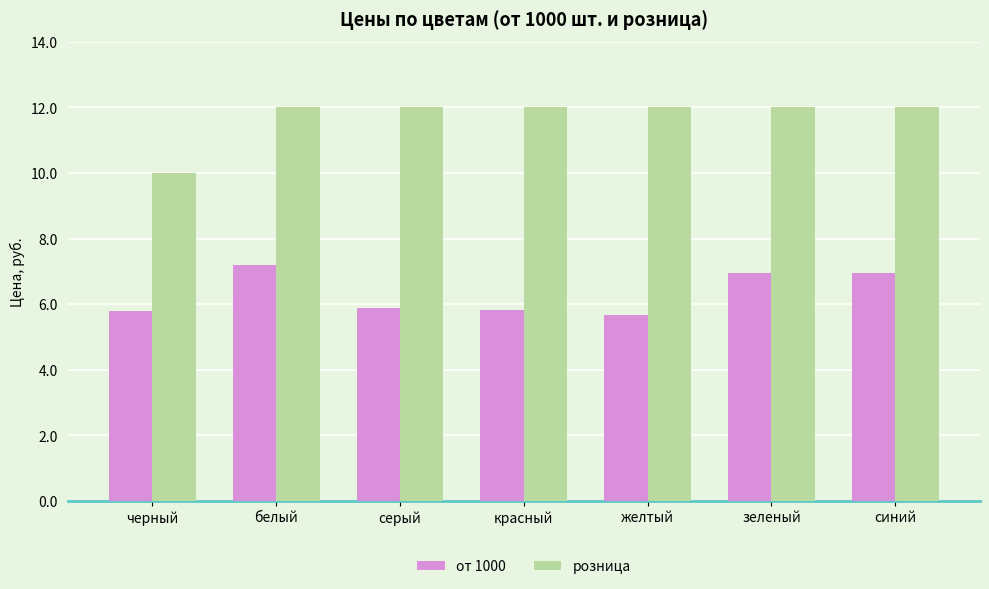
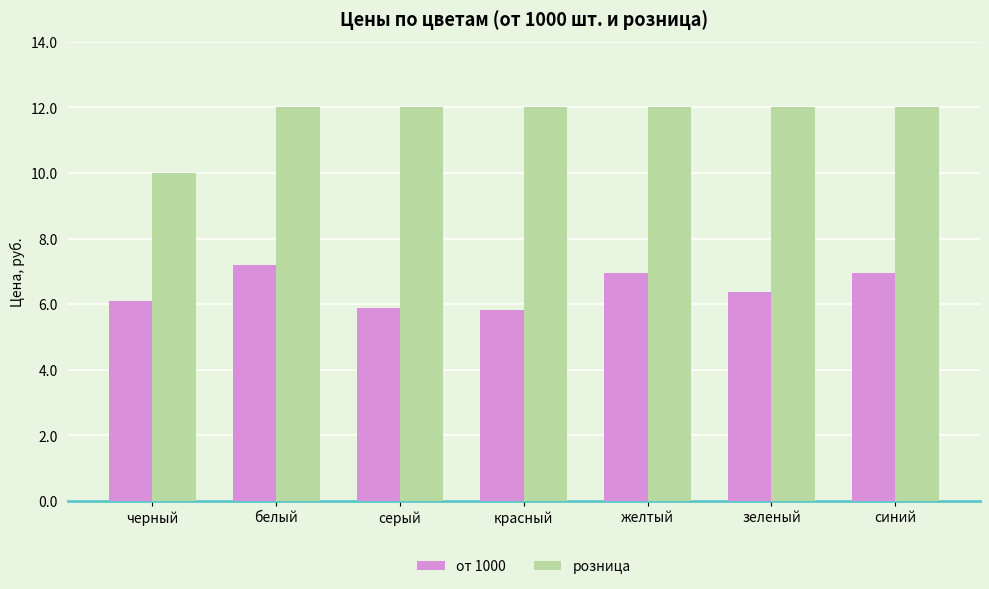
  {
    "от 1000": {
-     "черный": 5.8,
+     "черный": 6.1,
      "белый": 7.2,
      "серый": 5.9,
      "красный": 5.8,
-     "желтый": 5.7,
-     "зеленый": 7.0,
+     "желтый": 7.0,
+     "зеленый": 6.4,
      "синий": 7.0
    },
    "розница": {
      "черный": 10.0,
      "белый": 12.0,
      "серый": 12.0,
      "красный": 12.0,
      "желтый": 12.0,
      "зеленый": 12.0,
      "синий": 12.0
    }
  }
